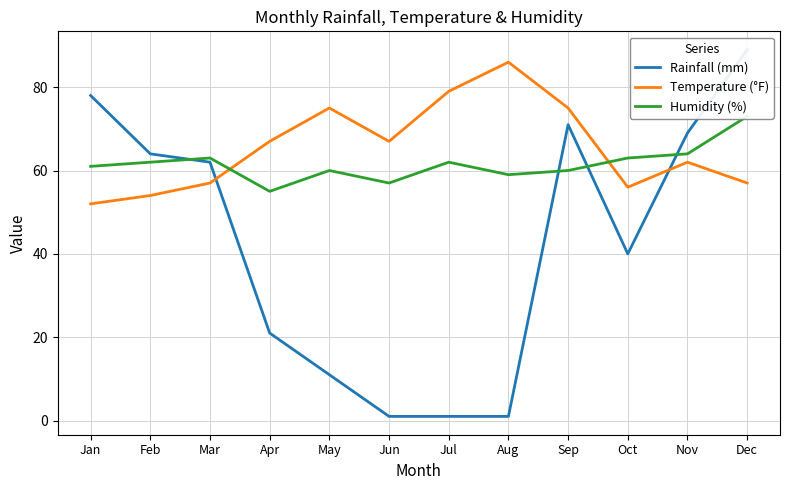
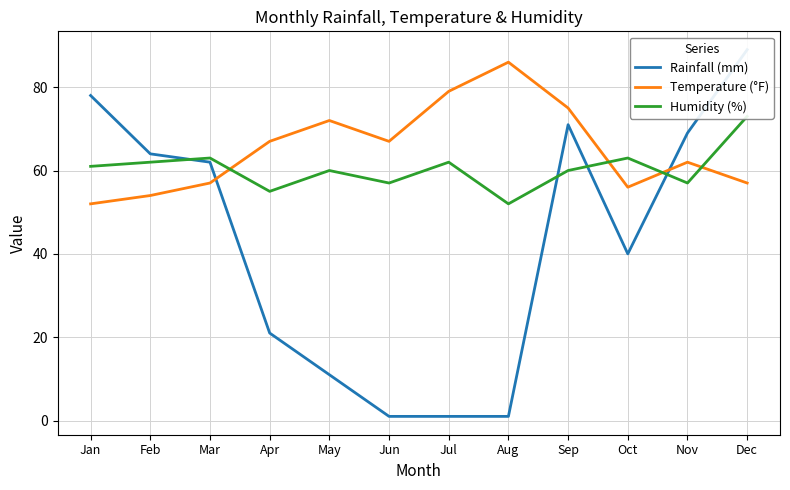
  {
    "Rainfall (mm)": {
      "Jan": 78,
      "Feb": 64,
      "Mar": 62,
      "Apr": 21,
      "May": 11,
      "Jun": 1,
      "Jul": 1,
      "Aug": 1,
      "Sep": 71,
      "Oct": 40,
      "Nov": 69
    },
    "Temperature (°F)": {
      "Jan": 52,
      "Feb": 54,
      "Mar": 57,
      "Apr": 67,
-     "May": 75,
+     "May": 72,
      "Jun": 67,
      "Jul": 79,
      "Aug": 86,
      "Sep": 75,
      "Oct": 56,
      "Nov": 62,
      "Dec": 57
    },
    "Humidity (%)": {
      "Jan": 61,
      "Feb": 62,
      "Mar": 63,
      "Apr": 55,
      "May": 60,
      "Jun": 57,
      "Jul": 62,
-     "Aug": 59,
+     "Aug": 52,
      "Sep": 60,
      "Oct": 63,
-     "Nov": 64
+     "Nov": 57
    }
  }
